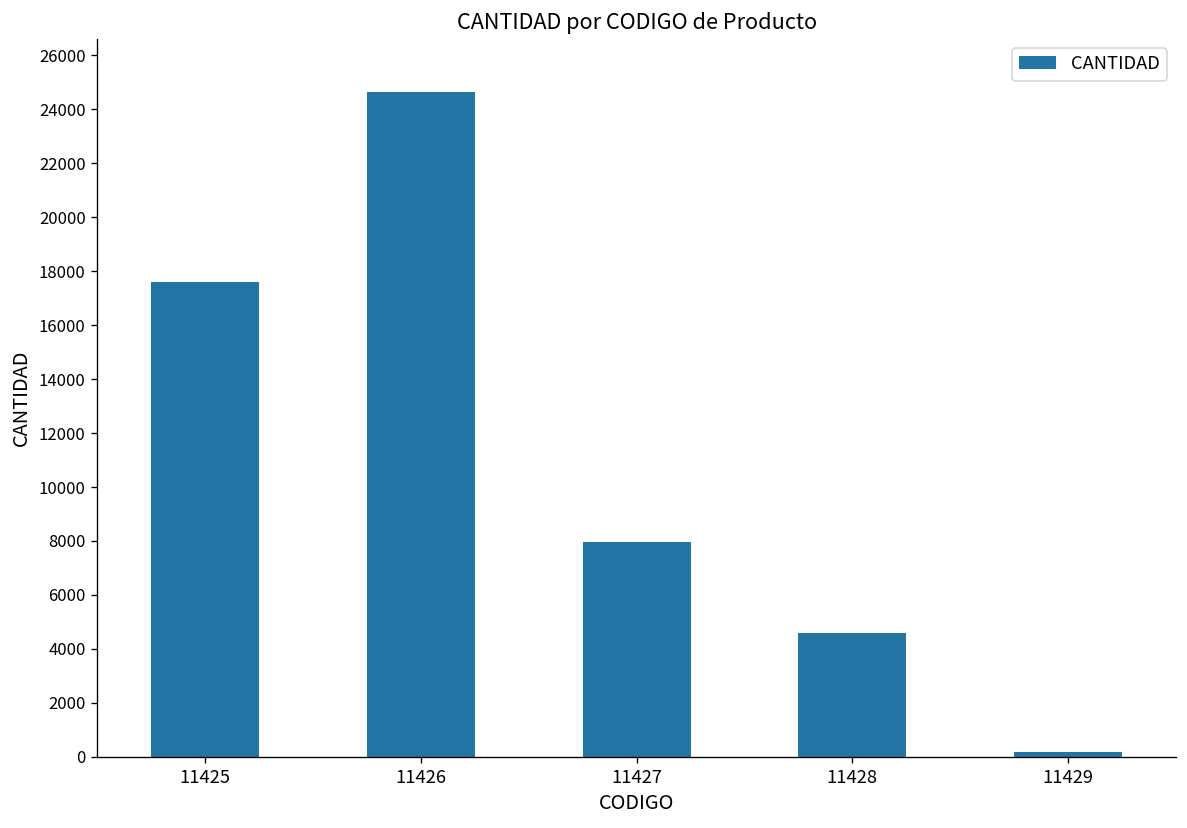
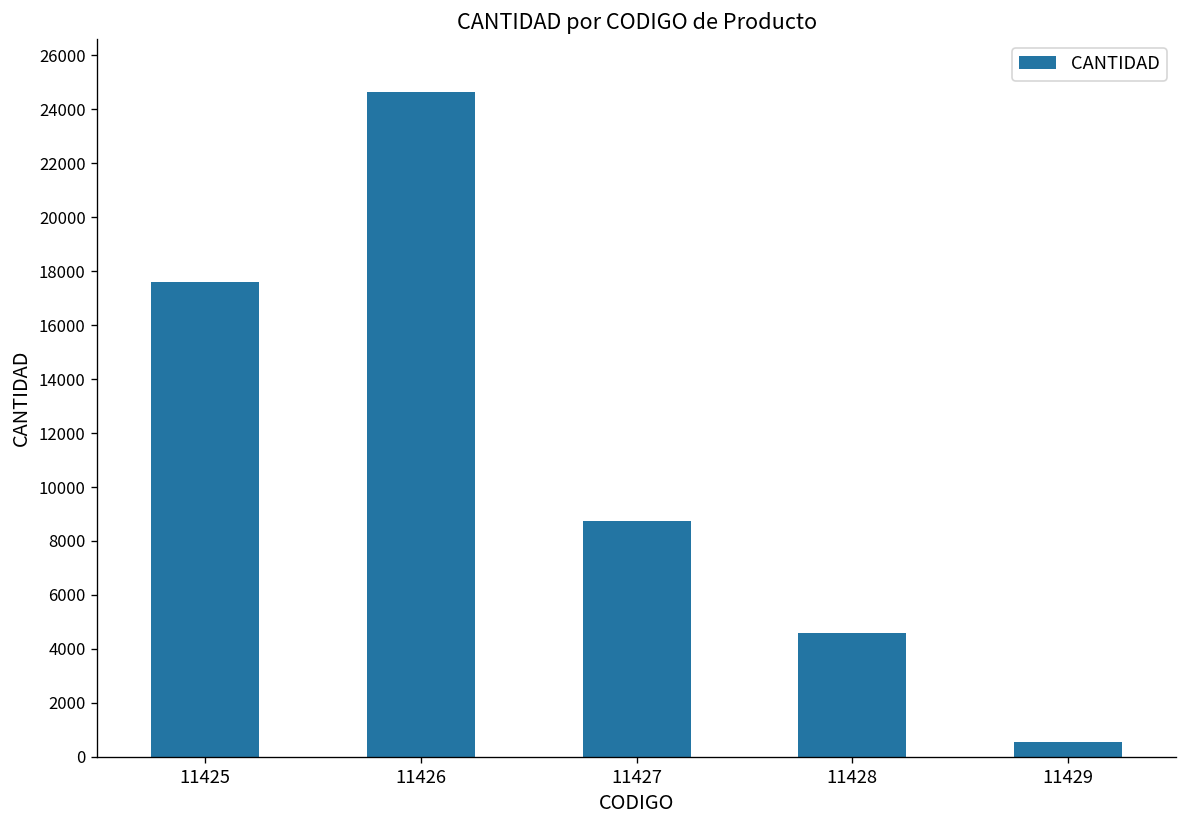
  {
    "11425": 17600,
    "11426": 24600,
-   "11427": 8000,
+   "11427": 8700,
    "11428": 4600,
-   "11429": 200
+   "11429": 600
  }
